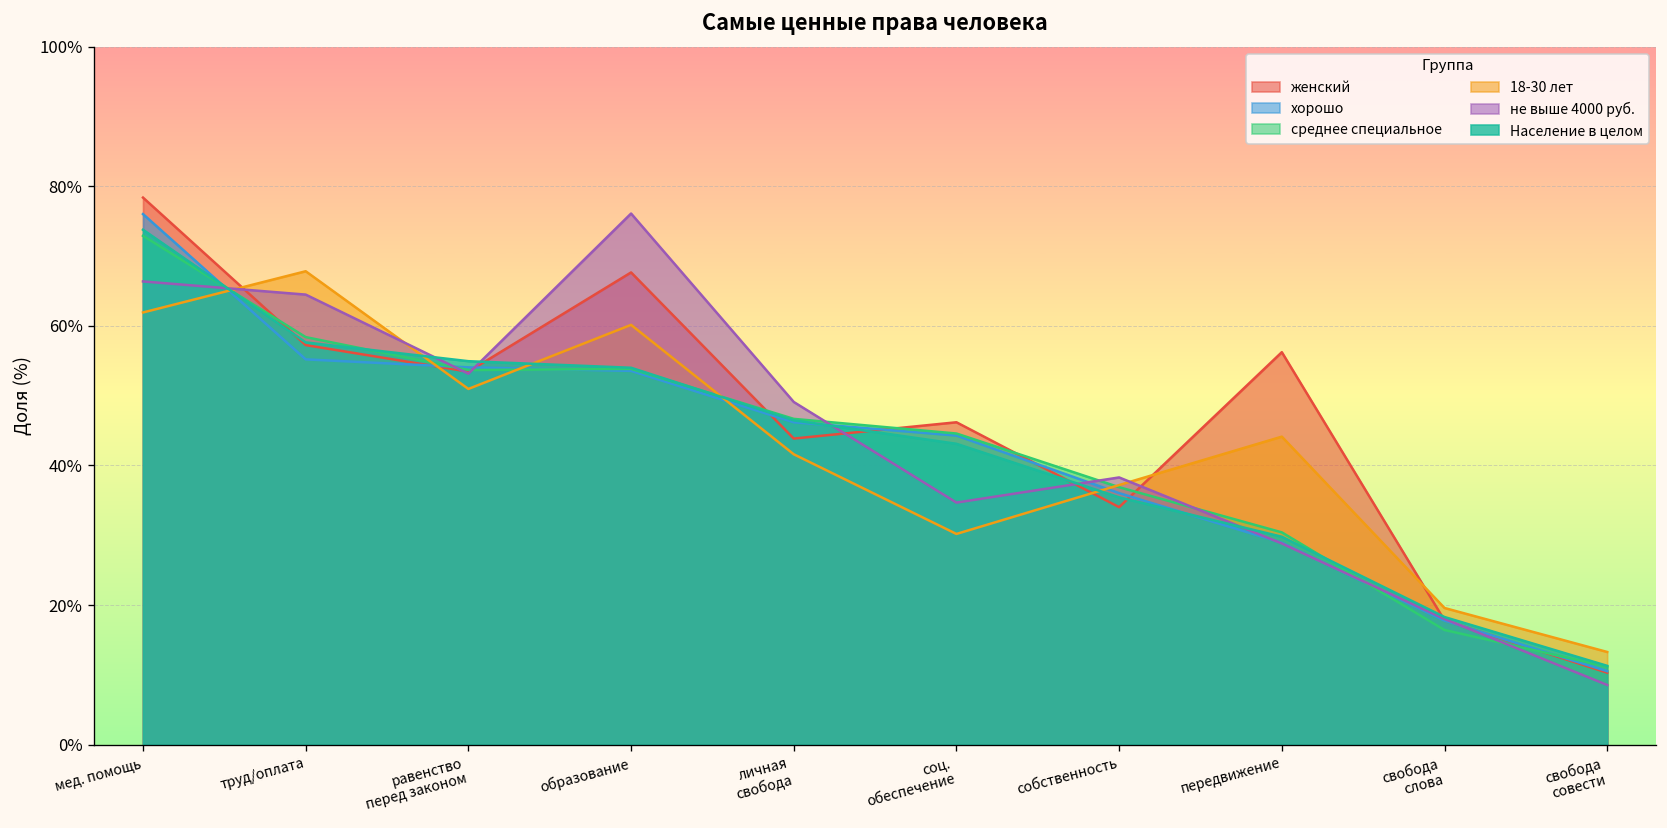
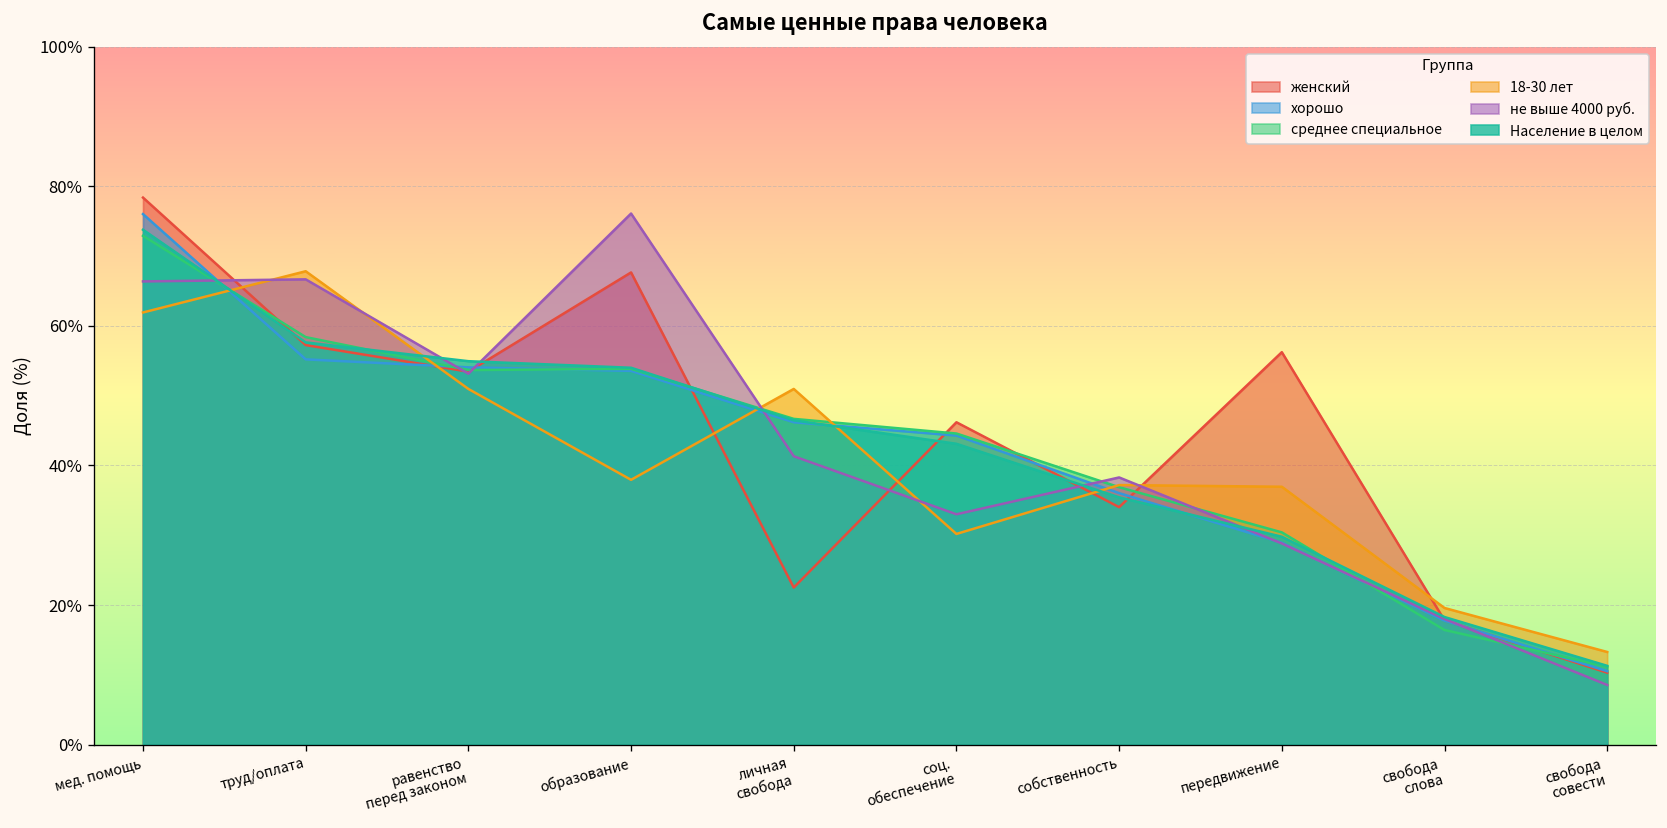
  {
    "женский": {
      "мед. помощь": "78%",
      "образование": "68%",
-     "личная свобода": "44%",
+     "личная свобода": "23%",
      "соц. обеспечение": "46%",
      "собственность": "34%",
      "передвижение": "56%"
    },
    "хорошо": {
      "мед. помощь": "76%",
      "труд/оплата": "55%",
      "собственность": "36%"
    },
    "18-30 лет": {
      "мед. помощь": "62%",
      "труд/оплата": "68%",
      "равенство перед законом": "51%",
-     "образование": "60%",
-     "личная свобода": "42%",
+     "образование": "38%",
+     "личная свобода": "51%",
      "соц. обеспечение": "30%",
-     "передвижение": "44%",
+     "передвижение": "37%",
      "свобода слова": "20%",
      "свобода совести": "13%"
    },
    "не выше 4000 руб.": {
      "мед. помощь": "66%",
-     "труд/оплата": "64%",
+     "труд/оплата": "67%",
      "образование": "76%",
-     "личная свобода": "49%",
-     "соц. обеспечение": "35%",
+     "личная свобода": "41%",
+     "соц. обеспечение": "33%",
      "собственность": "38%",
      "свобода совести": "9%"
    }
  }
